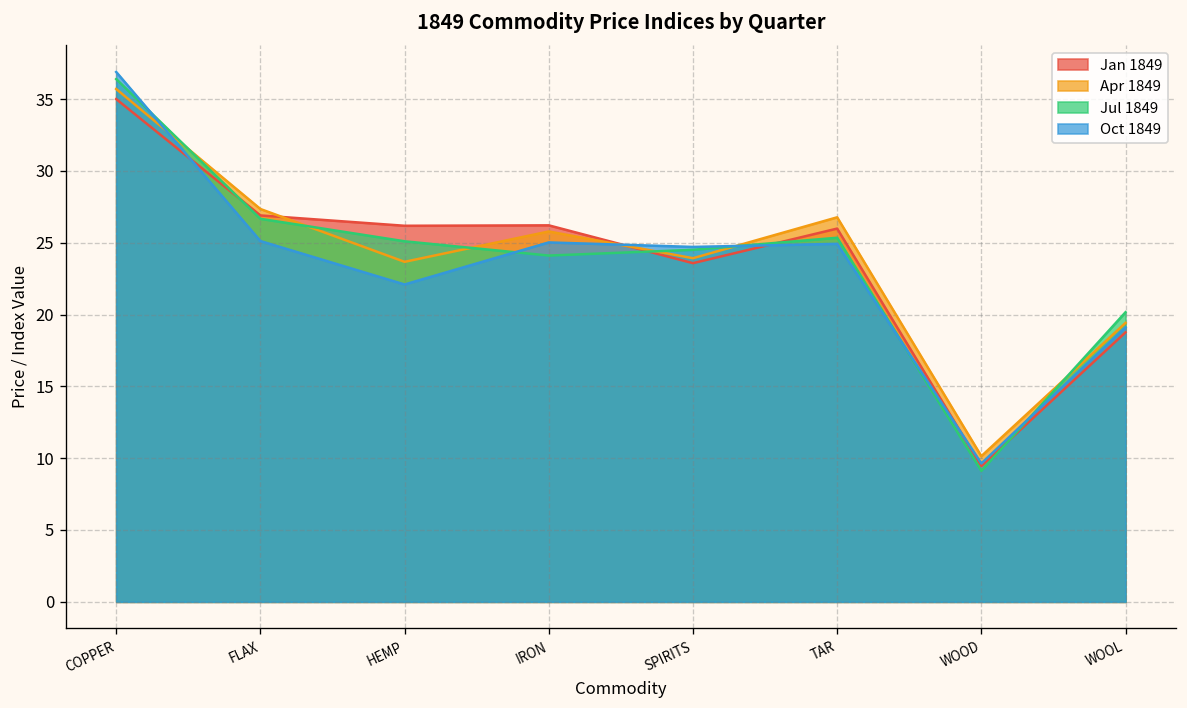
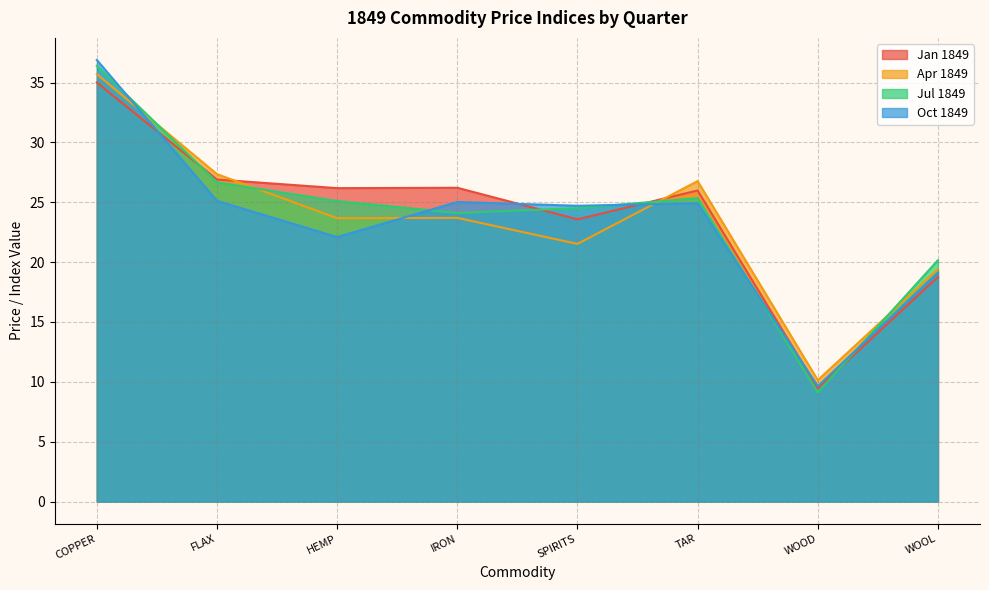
  {
    "Jan 1849": {
      "COPPER": 35.0,
      "FLAX": 26.9,
      "HEMP": 26.2,
      "IRON": 26.2,
      "SPIRITS": 23.6,
      "TAR": 26.0,
      "WOOL": 18.8
    },
    "Apr 1849": {
      "COPPER": 35.7,
      "FLAX": 27.3,
      "HEMP": 23.7,
-     "IRON": 25.8,
-     "SPIRITS": 23.9,
+     "IRON": 23.7,
+     "SPIRITS": 21.5,
      "TAR": 26.8,
      "WOOD": 10.1,
      "WOOL": 19.4
    },
    "Jul 1849": {
      "COPPER": 36.4,
      "FLAX": 26.7,
      "HEMP": 25.1,
      "IRON": 24.1,
      "TAR": 25.3,
      "WOOD": 9.1,
      "WOOL": 20.2
    },
    "Oct 1849": {
      "COPPER": 36.9,
      "FLAX": 25.1,
      "HEMP": 22.1,
      "IRON": 25.0,
      "TAR": 24.9,
      "WOOL": 19.1
    }
  }
